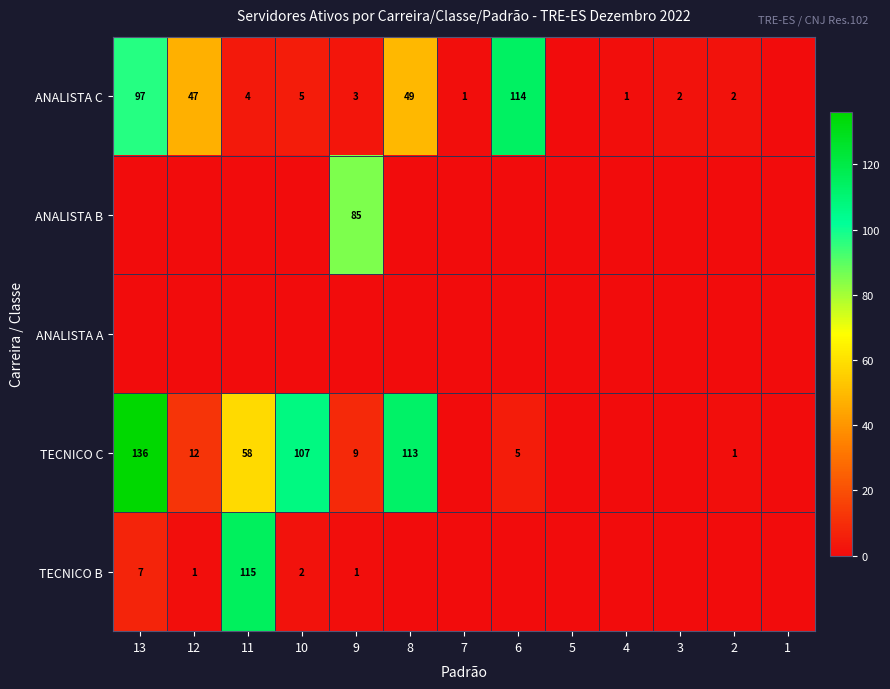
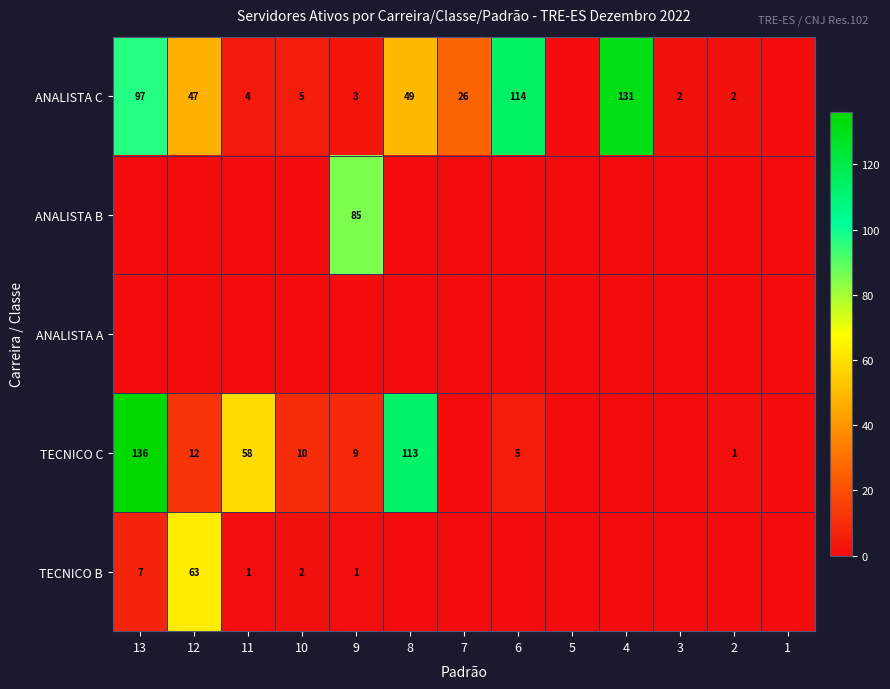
  {
    "ANALISTA C": {
      "13": 97,
      "12": 47,
      "11": 4,
      "10": 5,
      "9": 3,
      "8": 49,
-     "7": 1,
+     "7": 26,
      "6": 114,
-     "4": 1,
+     "4": 131,
      "3": 2,
      "2": 2
    },
    "ANALISTA B": {
      "9": 85
    },
    "TECNICO C": {
      "13": 136,
      "12": 12,
      "11": 58,
-     "10": 107,
+     "10": 10,
      "9": 9,
      "8": 113,
      "6": 5,
      "2": 1
    },
    "TECNICO B": {
      "13": 7,
-     "12": 1,
-     "11": 115,
+     "12": 63,
+     "11": 1,
      "10": 2,
      "9": 1
    }
  }
